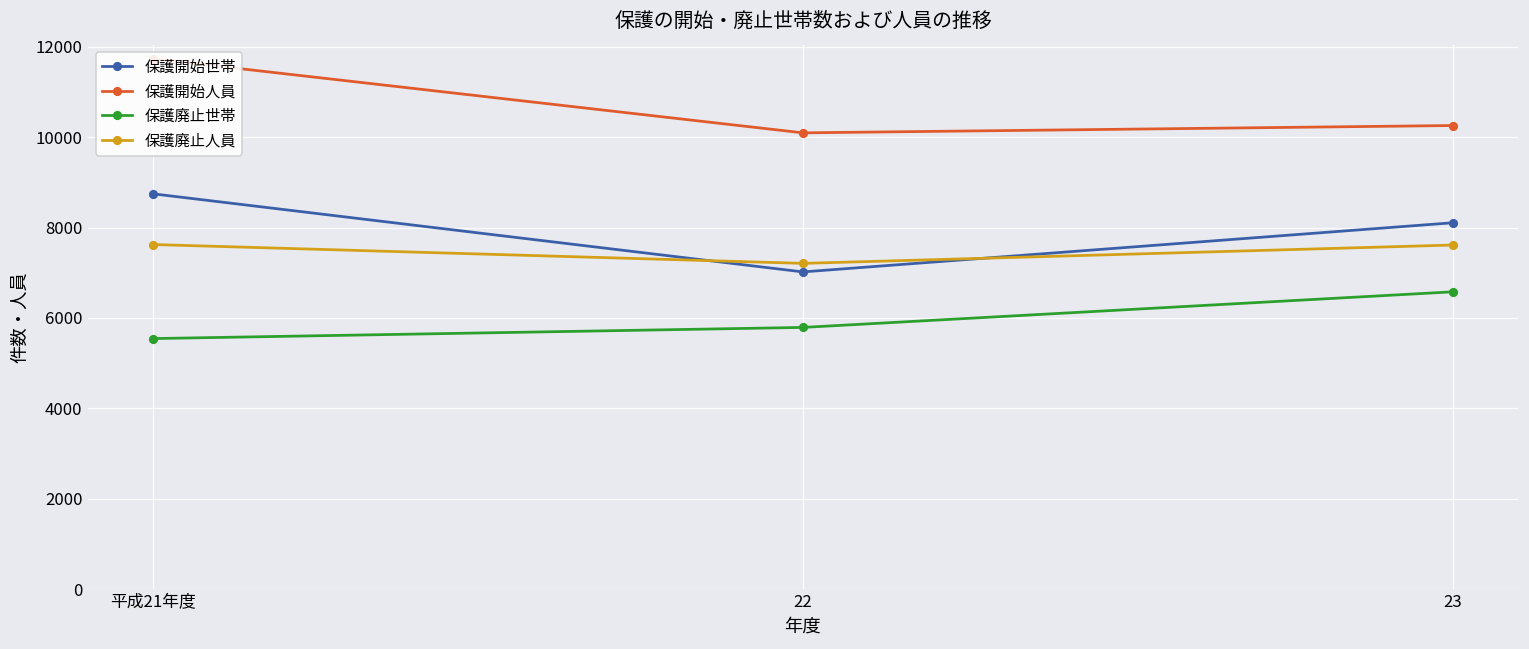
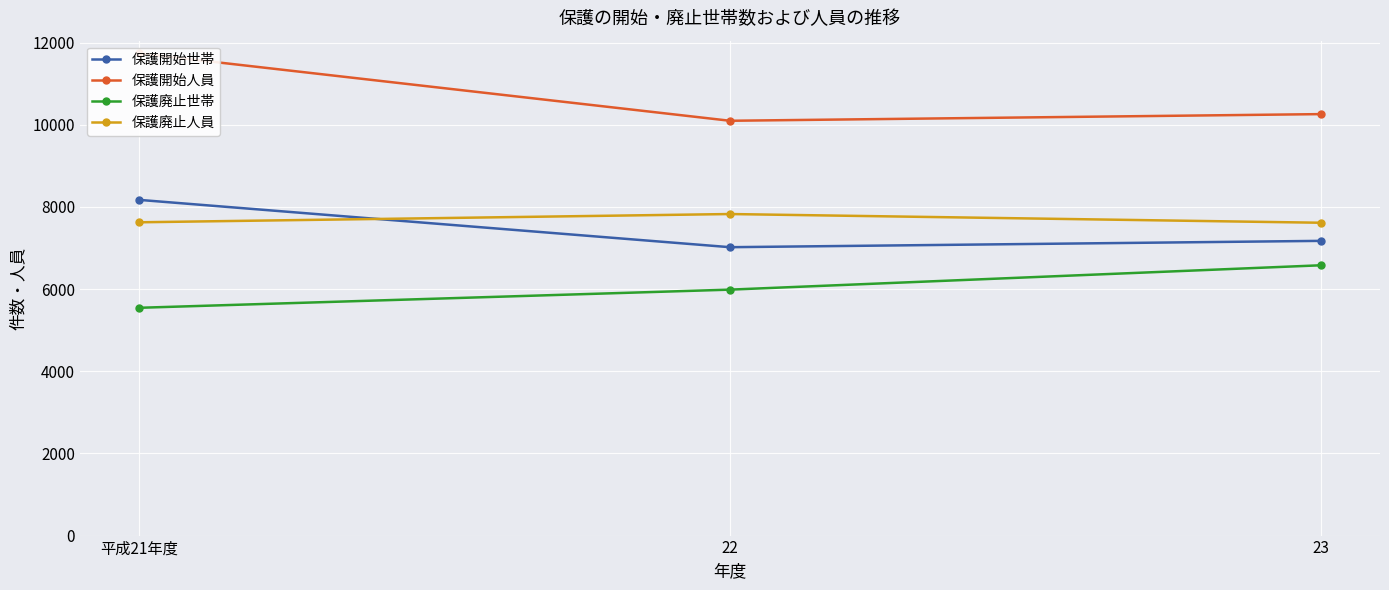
  {
    "保護開始世帯": {
-     "平成21年度": 8700,
+     "平成21年度": 8200,
      "22": 7000,
-     "23": 8100
+     "23": 7200
    },
    "保護開始人員": {
      "22": 10100,
      "23": 10300
    },
    "保護廃止世帯": {
      "平成21年度": 5500,
-     "22": 5800,
+     "22": 6000,
      "23": 6600
    },
    "保護廃止人員": {
      "平成21年度": 7600,
-     "22": 7200,
+     "22": 7800,
      "23": 7600
    }
  }
